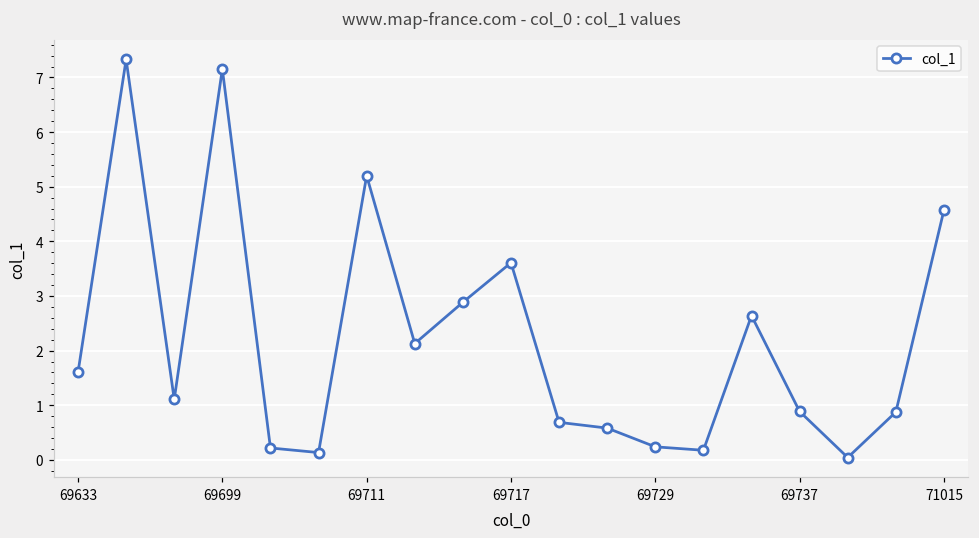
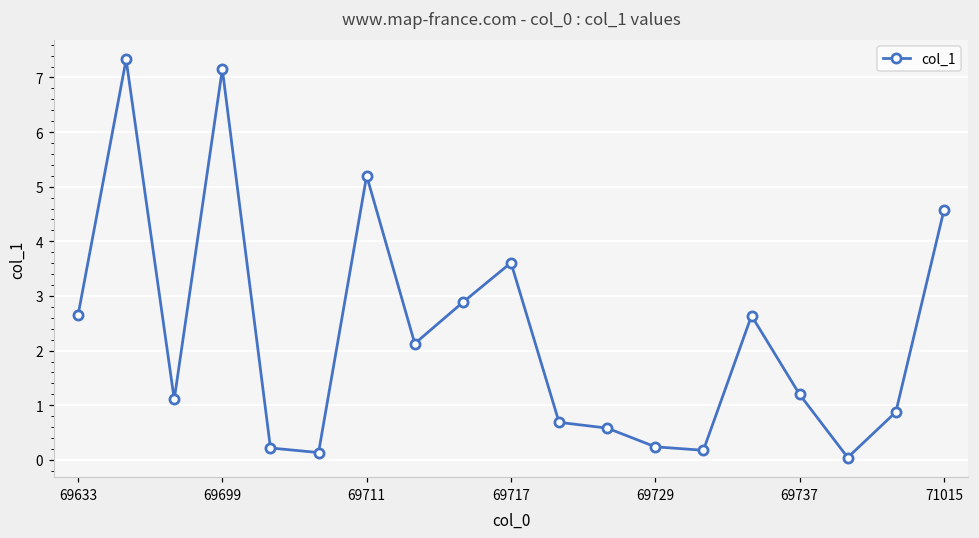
  {
-   "69633": 1.6,
+   "69633": 2.6,
    "69699": 7.2,
    "69711": 5.2,
    "69717": 3.6,
    "69729": 0.2,
-   "69737": 0.9,
+   "69737": 1.2,
    "71015": 4.6
  }
